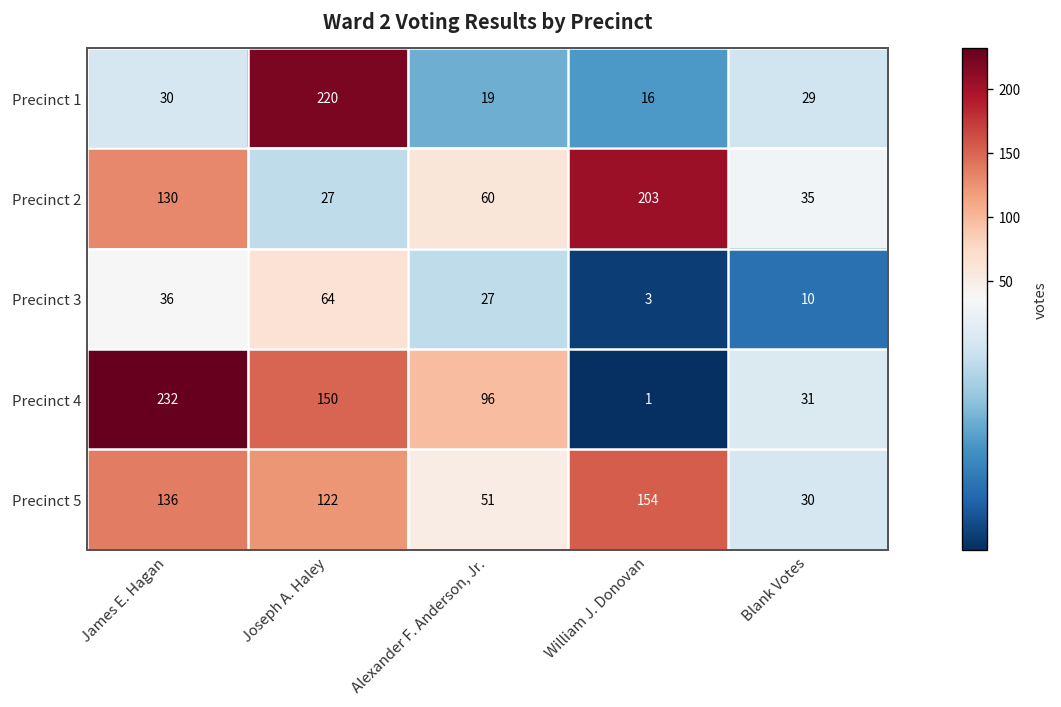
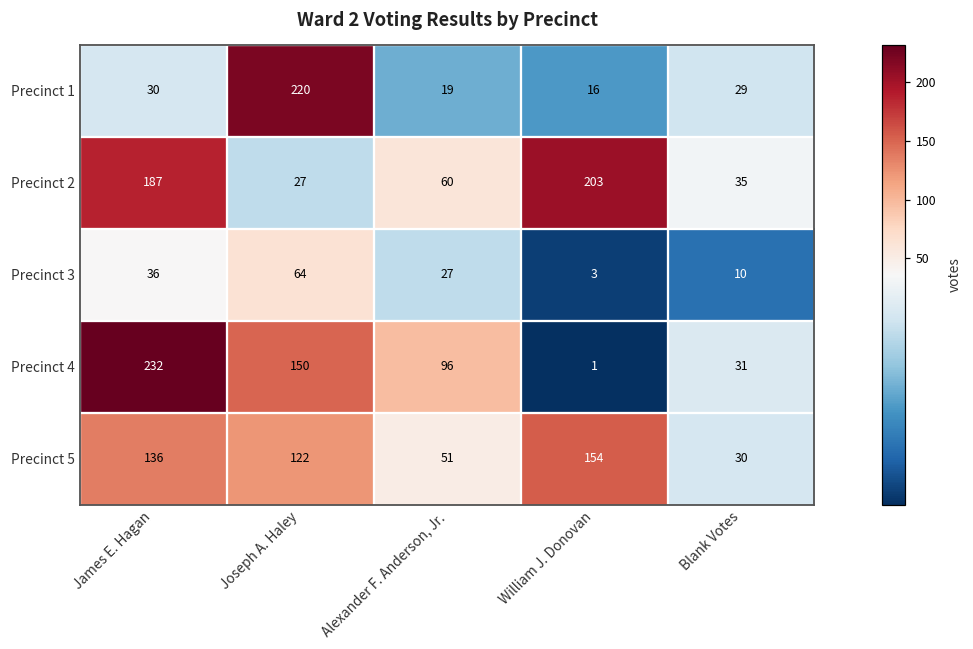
  {
    "Precinct 1": {
      "James E. Hagan": 30,
      "Joseph A. Haley": 220,
      "Alexander F. Anderson, Jr.": 19,
      "William J. Donovan": 16,
      "Blank Votes": 29
    },
    "Precinct 2": {
-     "James E. Hagan": 130,
+     "James E. Hagan": 187,
      "Joseph A. Haley": 27,
      "Alexander F. Anderson, Jr.": 60,
      "William J. Donovan": 203,
      "Blank Votes": 35
    },
    "Precinct 3": {
      "James E. Hagan": 36,
      "Joseph A. Haley": 64,
      "Alexander F. Anderson, Jr.": 27,
      "William J. Donovan": 3,
      "Blank Votes": 10
    },
    "Precinct 4": {
      "James E. Hagan": 232,
      "Joseph A. Haley": 150,
      "Alexander F. Anderson, Jr.": 96,
      "William J. Donovan": 1,
      "Blank Votes": 31
    },
    "Precinct 5": {
      "James E. Hagan": 136,
      "Joseph A. Haley": 122,
      "Alexander F. Anderson, Jr.": 51,
      "William J. Donovan": 154,
      "Blank Votes": 30
    }
  }
